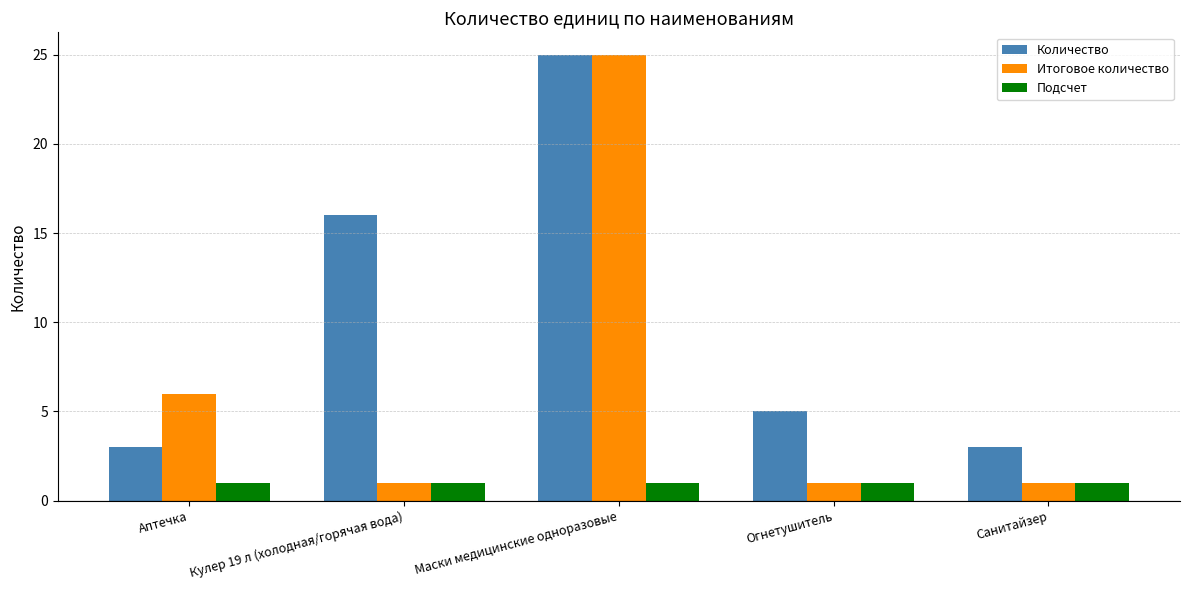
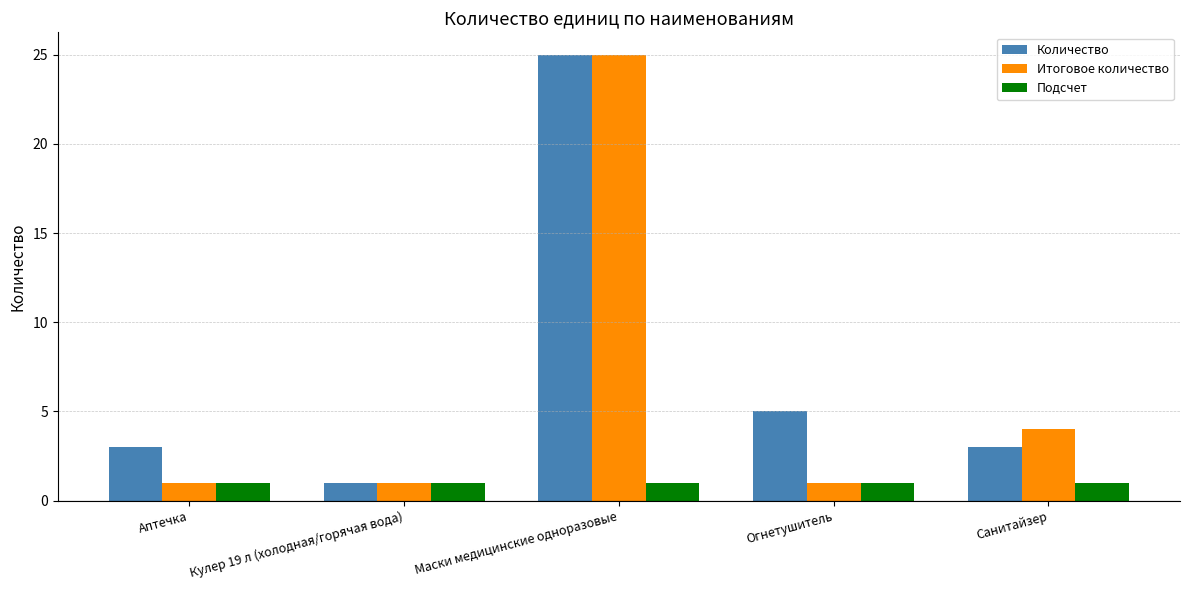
  {
    "Количество": {
      "Аптечка": 3,
-     "Кулер 19 л (холодная/горячая вода)": 16,
+     "Кулер 19 л (холодная/горячая вода)": 1,
      "Маски медицинские одноразовые": 25,
      "Огнетушитель": 5,
      "Санитайзер": 3
    },
    "Итоговое количество": {
-     "Аптечка": 6,
+     "Аптечка": 1,
      "Кулер 19 л (холодная/горячая вода)": 1,
      "Маски медицинские одноразовые": 25,
      "Огнетушитель": 1,
-     "Санитайзер": 1
+     "Санитайзер": 4
    },
    "Подсчет": {
      "Аптечка": 1,
      "Кулер 19 л (холодная/горячая вода)": 1,
      "Маски медицинские одноразовые": 1,
      "Огнетушитель": 1,
      "Санитайзер": 1
    }
  }
